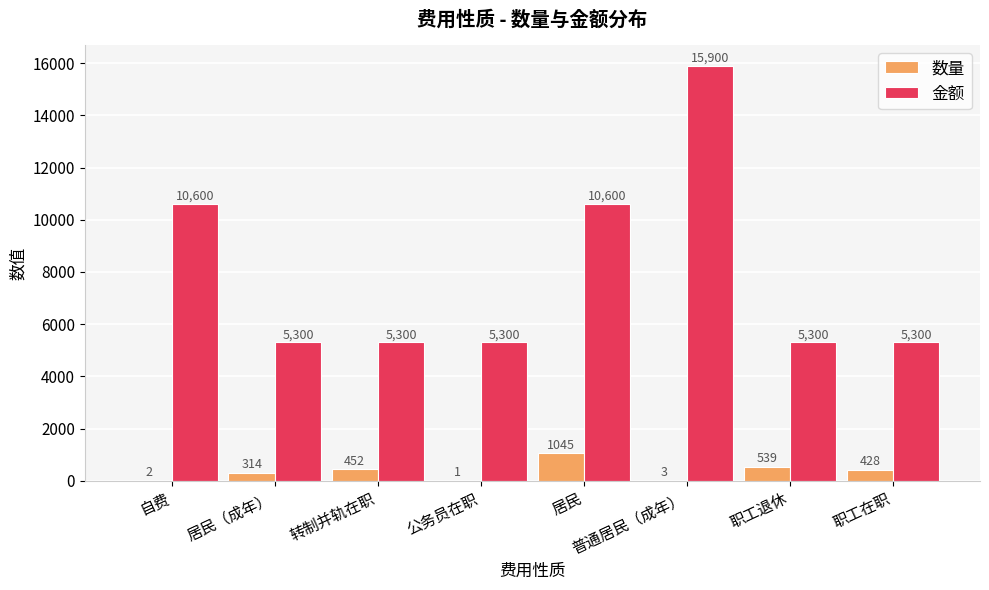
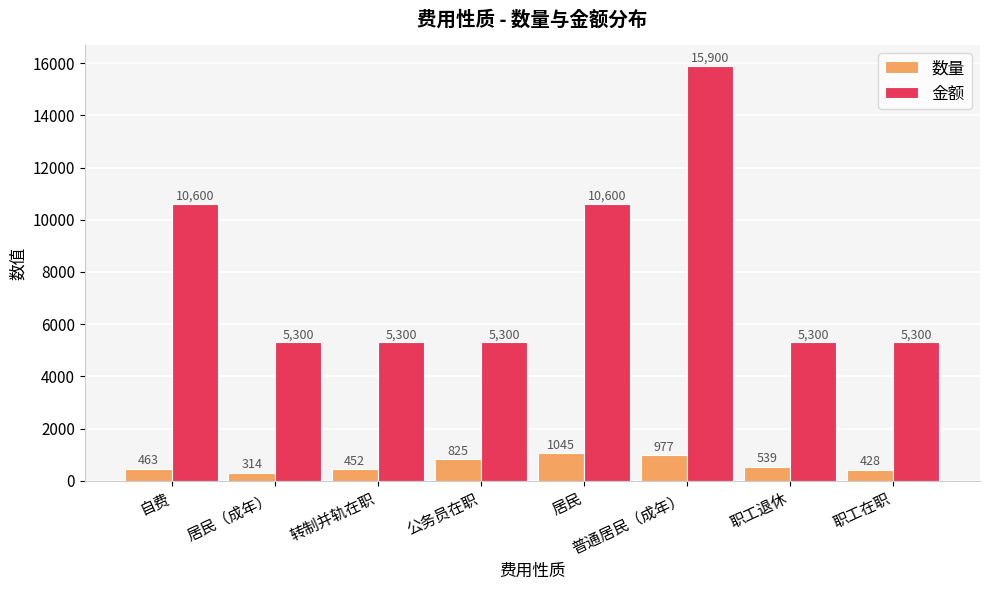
  {
    "数量": {
-     "自费": "2",
+     "自费": "463",
      "居民（成年）": "314",
      "转制并轨在职": "452",
-     "公务员在职": "1",
+     "公务员在职": "825",
      "居民": "1045",
-     "普通居民（成年）": "3",
+     "普通居民（成年）": "977",
      "职工退休": "539",
      "职工在职": "428"
    },
    "金额": {
      "自费": "10,600",
      "居民（成年）": "5,300",
      "转制并轨在职": "5,300",
      "公务员在职": "5,300",
      "居民": "10,600",
      "普通居民（成年）": "15,900",
      "职工退休": "5,300",
      "职工在职": "5,300"
    }
  }
